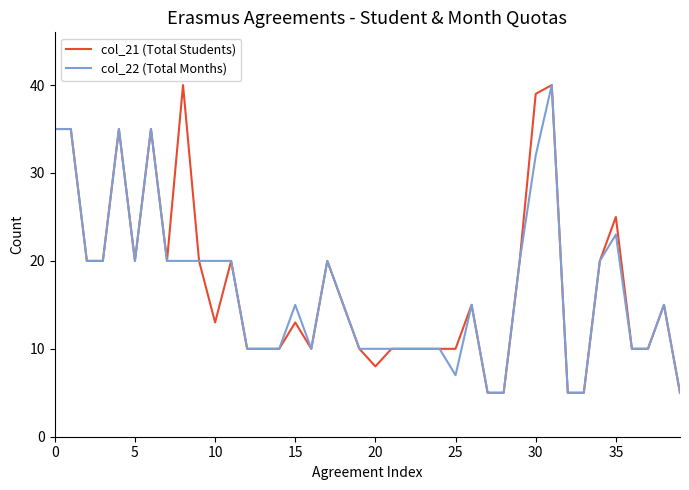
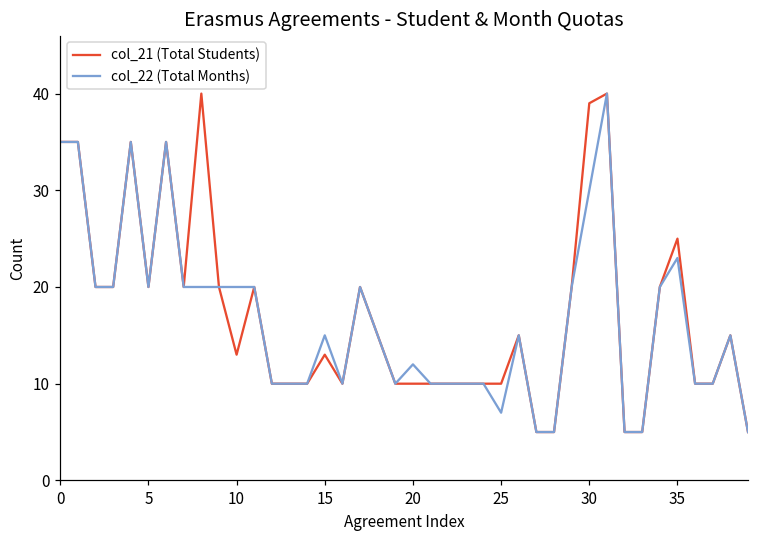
  {
    "col_21 (Total Students)": {
      "10": 13,
      "15": 13,
-     "20": 8,
+     "20": 10,
      "25": 10,
      "30": 39,
      "35": 25
    },
    "col_22 (Total Months)": {
      "10": 20,
      "15": 15,
-     "20": 10,
+     "20": 12,
      "25": 7,
-     "30": 32,
+     "30": 30,
      "35": 23
    }
  }
